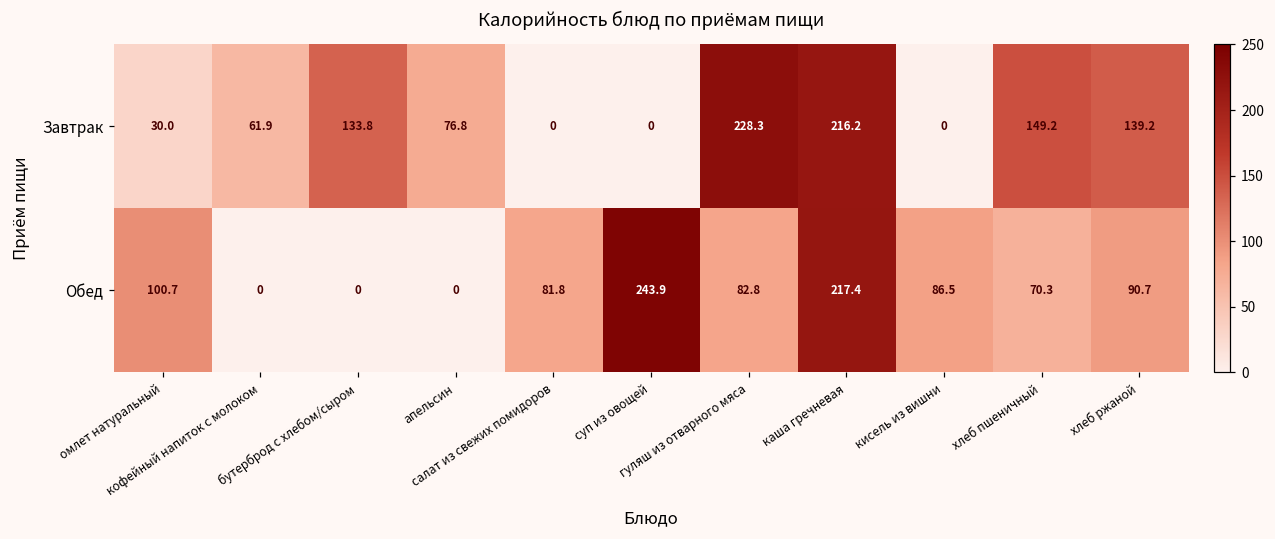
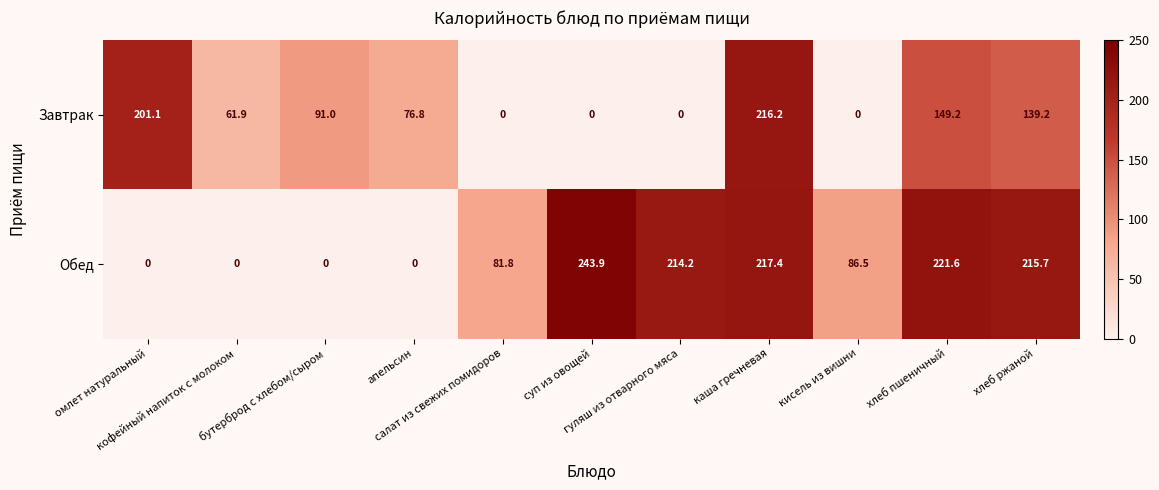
  {
    "Завтрак": {
-     "омлет натуральный": 30.0,
+     "омлет натуральный": 201.1,
      "кофейный напиток с молоком": 61.9,
-     "бутерброд с хлебом/сыром": 133.8,
+     "бутерброд с хлебом/сыром": 91.0,
      "апельсин": 76.8,
      "салат из свежих помидоров": 0,
      "суп из овощей": 0,
-     "гуляш из отварного мяса": 228.3,
+     "гуляш из отварного мяса": 0,
      "каша гречневая": 216.2,
      "кисель из вишни": 0,
      "хлеб пшеничный": 149.2,
      "хлеб ржаной": 139.2
    },
    "Обед": {
-     "омлет натуральный": 100.7,
+     "омлет натуральный": 0,
      "кофейный напиток с молоком": 0,
      "бутерброд с хлебом/сыром": 0,
      "апельсин": 0,
      "салат из свежих помидоров": 81.8,
      "суп из овощей": 243.9,
-     "гуляш из отварного мяса": 82.8,
+     "гуляш из отварного мяса": 214.2,
      "каша гречневая": 217.4,
      "кисель из вишни": 86.5,
-     "хлеб пшеничный": 70.3,
-     "хлеб ржаной": 90.7
+     "хлеб пшеничный": 221.6,
+     "хлеб ржаной": 215.7
    }
  }
